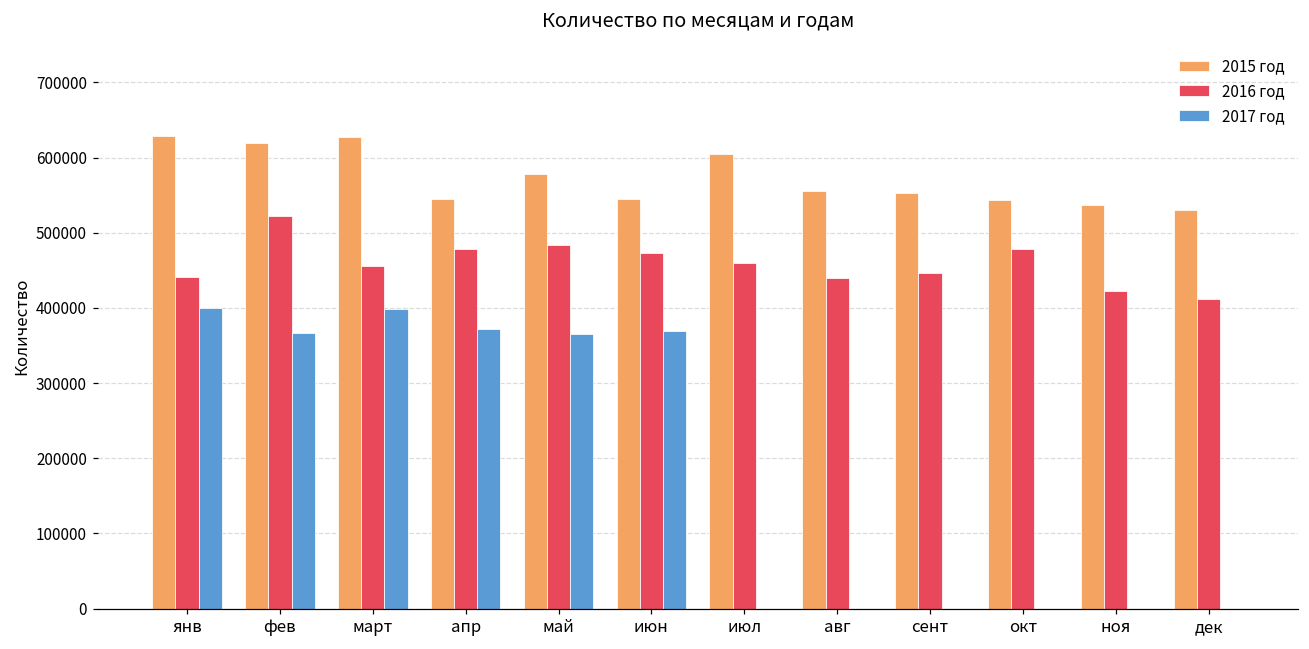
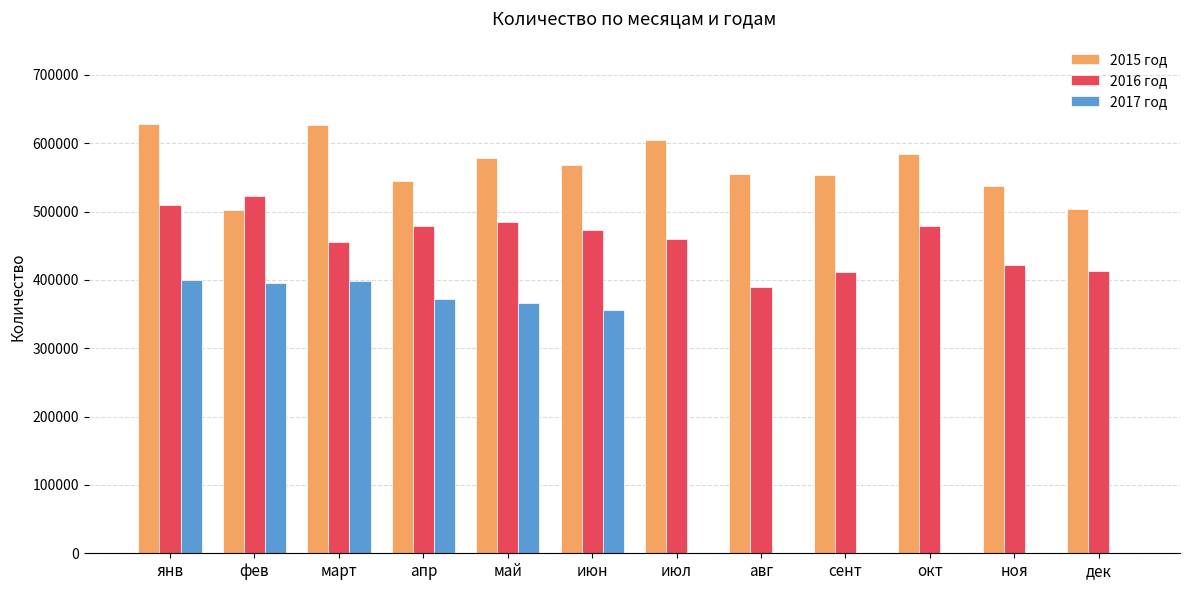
  {
    "2015 год": {
      "янв": 630000,
-     "фев": 620000,
+     "фев": 500000,
      "март": 630000,
      "апр": 540000,
      "май": 580000,
-     "июн": 550000,
+     "июн": 570000,
      "июл": 610000,
      "авг": 560000,
      "сент": 550000,
-     "окт": 540000,
+     "окт": 580000,
      "ноя": 540000,
-     "дек": 530000
+     "дек": 500000
    },
    "2016 год": {
-     "янв": 440000,
+     "янв": 510000,
      "фев": 520000,
      "март": 460000,
      "апр": 480000,
      "май": 480000,
      "июн": 470000,
      "июл": 460000,
-     "авг": 440000,
-     "сент": 450000,
+     "авг": 390000,
+     "сент": 410000,
      "окт": 480000,
      "ноя": 420000,
      "дек": 410000
    },
    "2017 год": {
      "янв": 400000,
-     "фев": 370000,
+     "фев": 400000,
      "март": 400000,
      "апр": 370000,
      "май": 370000,
-     "июн": 370000,
+     "июн": 360000,
      "июл": 0,
      "авг": 0,
      "сент": 0,
      "окт": 0,
      "ноя": 0,
      "дек": 0
    }
  }
